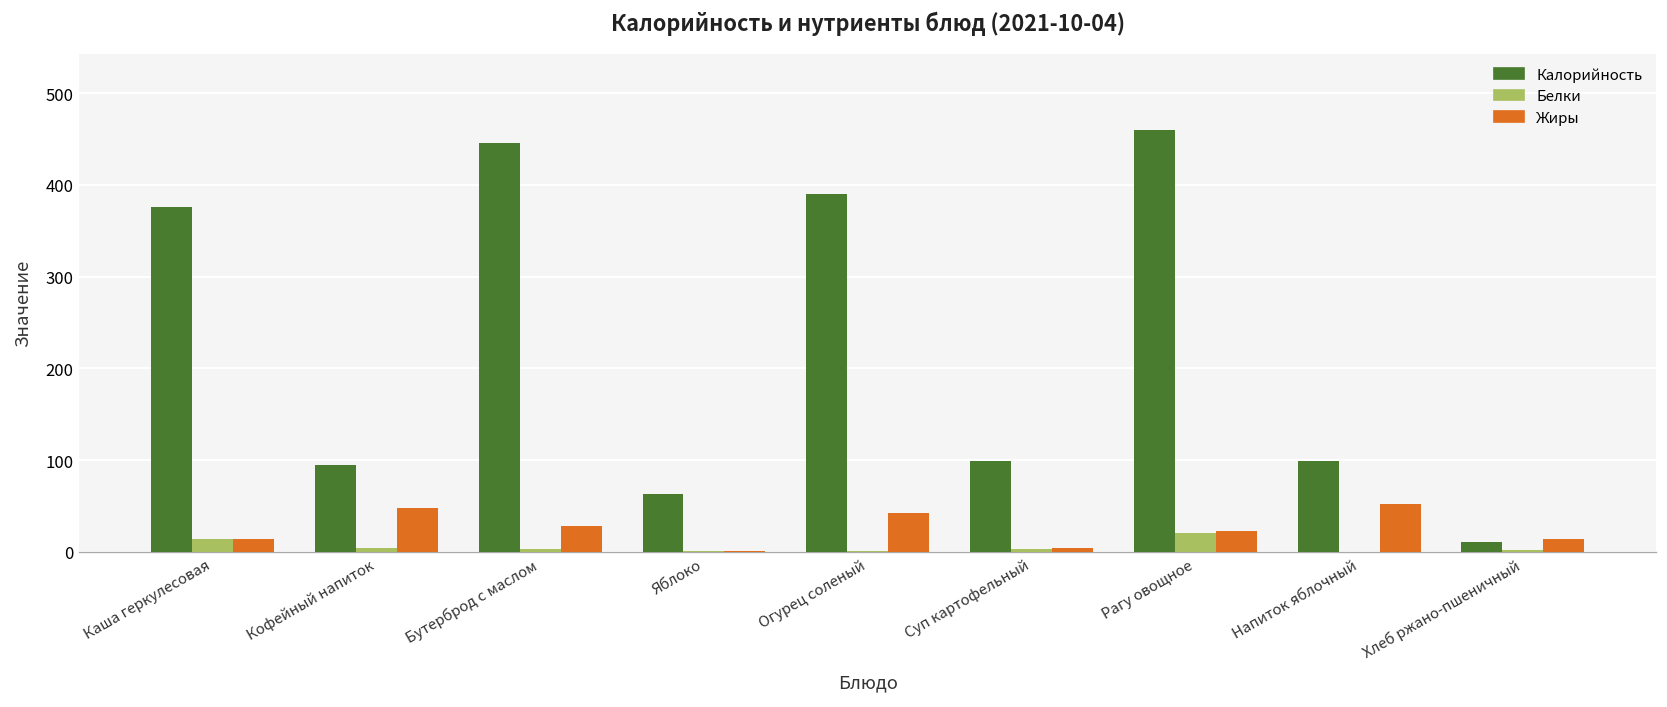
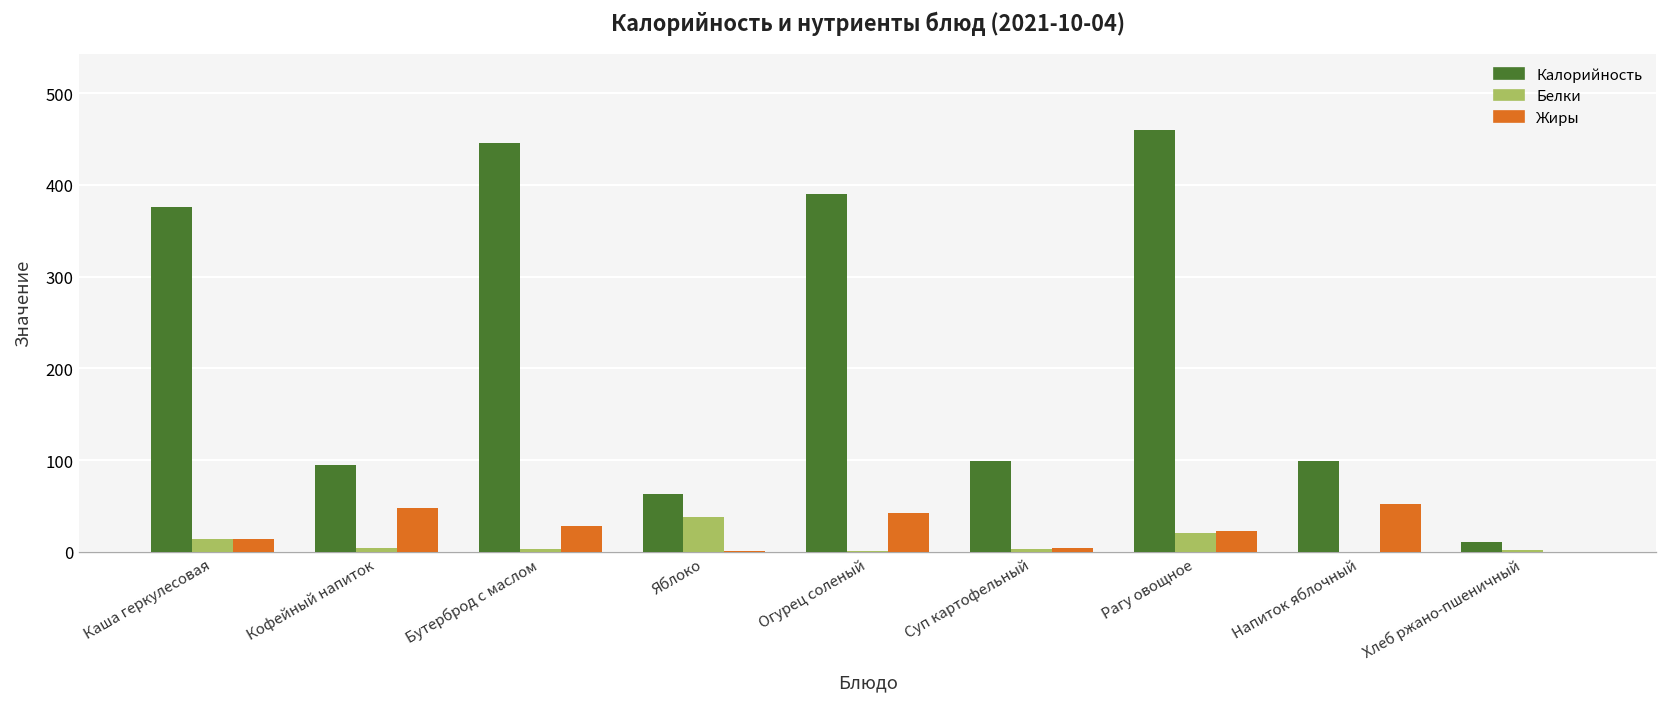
  {
    "Калорийность": {
      "Каша геркулесовая": 380,
      "Кофейный напиток": 90,
      "Бутерброд с маслом": 450,
      "Яблоко": 60,
      "Огурец соленый": 390,
      "Суп картофельный": 100,
      "Рагу овощное": 460,
      "Напиток яблочный": 100,
      "Хлеб ржано-пшеничный": 10
    },
    "Белки": {
      "Каша геркулесовая": 10,
      "Кофейный напиток": 0,
-     "Яблоко": 0,
+     "Яблоко": 40,
      "Рагу овощное": 20
    },
    "Жиры": {
      "Каша геркулесовая": 10,
      "Кофейный напиток": 50,
      "Бутерброд с маслом": 30,
      "Огурец соленый": 40,
      "Суп картофельный": 0,
      "Рагу овощное": 20,
      "Напиток яблочный": 50,
-     "Хлеб ржано-пшеничный": 10
+     "Хлеб ржано-пшеничный": 0
    }
  }
